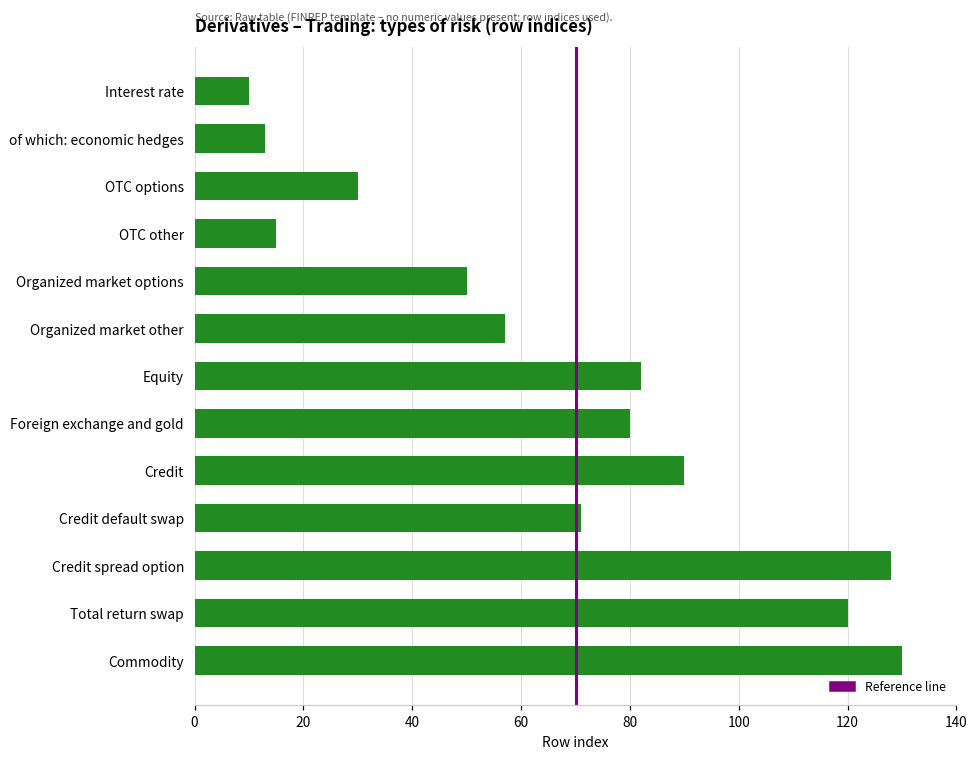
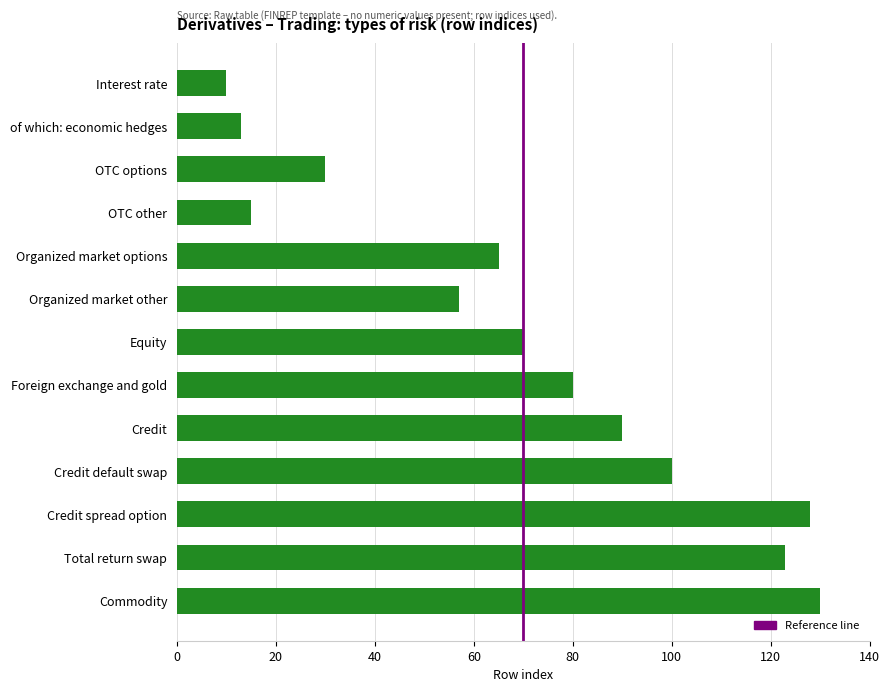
  {
    "Interest rate": 10,
    "of which: economic hedges": 13,
    "OTC options": 30,
    "OTC other": 15,
-   "Organized market options": 50,
+   "Organized market options": 65,
    "Organized market other": 57,
-   "Equity": 82,
+   "Equity": 70,
    "Foreign exchange and gold": 80,
    "Credit": 90,
-   "Credit default swap": 71,
+   "Credit default swap": 100,
    "Credit spread option": 128,
-   "Total return swap": 120,
+   "Total return swap": 123,
    "Commodity": 130
  }
